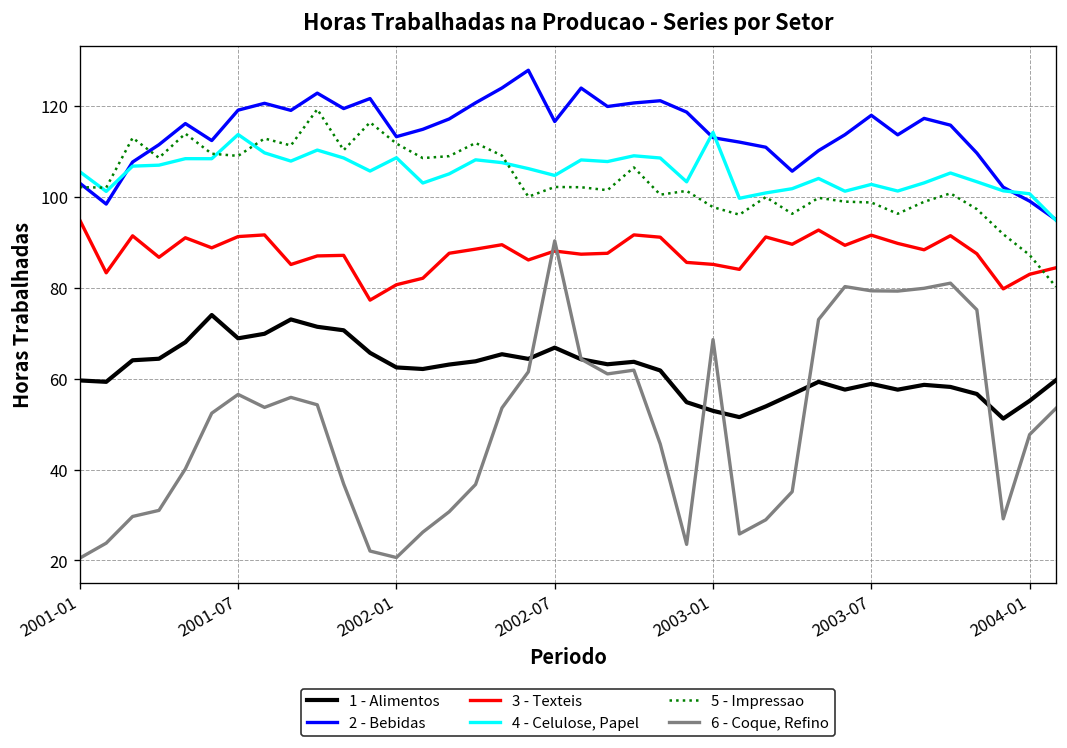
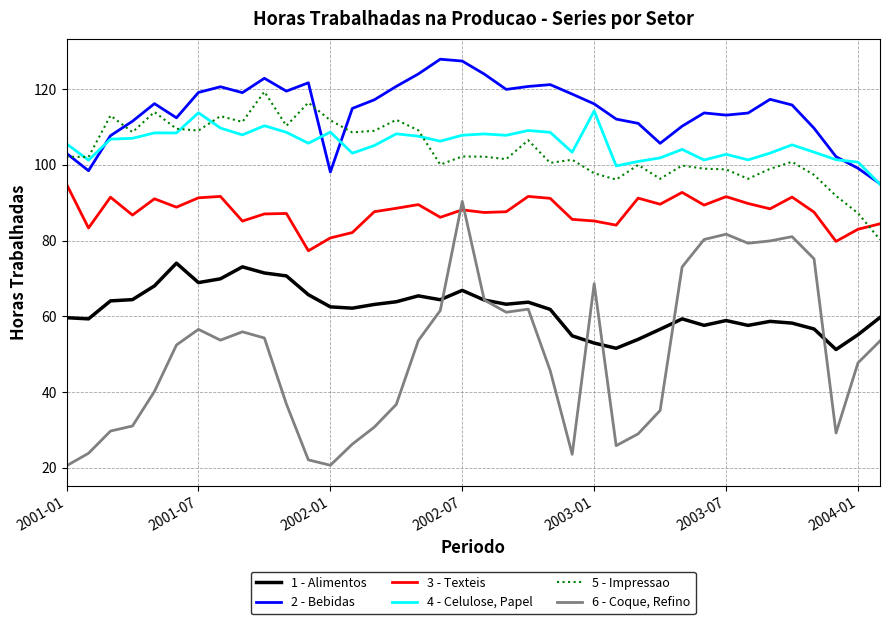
  {
    "1 - Alimentos": {
      "2001-01": 60,
      "2001-07": 69,
      "2002-01": 62,
      "2002-07": 67,
      "2003-01": 53,
      "2003-07": 59,
      "2004-01": 55
    },
    "2 - Bebidas": {
      "2001-01": 103,
      "2001-07": 119,
-     "2002-01": 113,
-     "2002-07": 117,
-     "2003-01": 113,
-     "2003-07": 118,
+     "2002-01": 98,
+     "2002-07": 127,
+     "2003-01": 116,
+     "2003-07": 113,
      "2004-01": 99
    },
    "3 - Texteis": {
      "2001-01": 95,
      "2001-07": 91,
      "2002-01": 81,
      "2002-07": 88,
      "2003-01": 85,
      "2003-07": 92,
      "2004-01": 83
    },
    "4 - Celulose, Papel": {
      "2001-01": 106,
      "2001-07": 114,
      "2002-01": 109,
-     "2002-07": 105,
+     "2002-07": 108,
      "2003-01": 114,
      "2003-07": 103,
      "2004-01": 101
    },
    "5 - Impressao": {
      "2001-01": 102,
      "2001-07": 109,
      "2002-01": 112,
      "2002-07": 102,
      "2003-01": 98,
      "2003-07": 99,
      "2004-01": 87
    },
    "6 - Coque, Refino": {
      "2001-01": 21,
      "2001-07": 57,
      "2002-01": 21,
      "2002-07": 90,
      "2003-01": 69,
-     "2003-07": 79,
+     "2003-07": 82,
      "2004-01": 48
    }
  }
